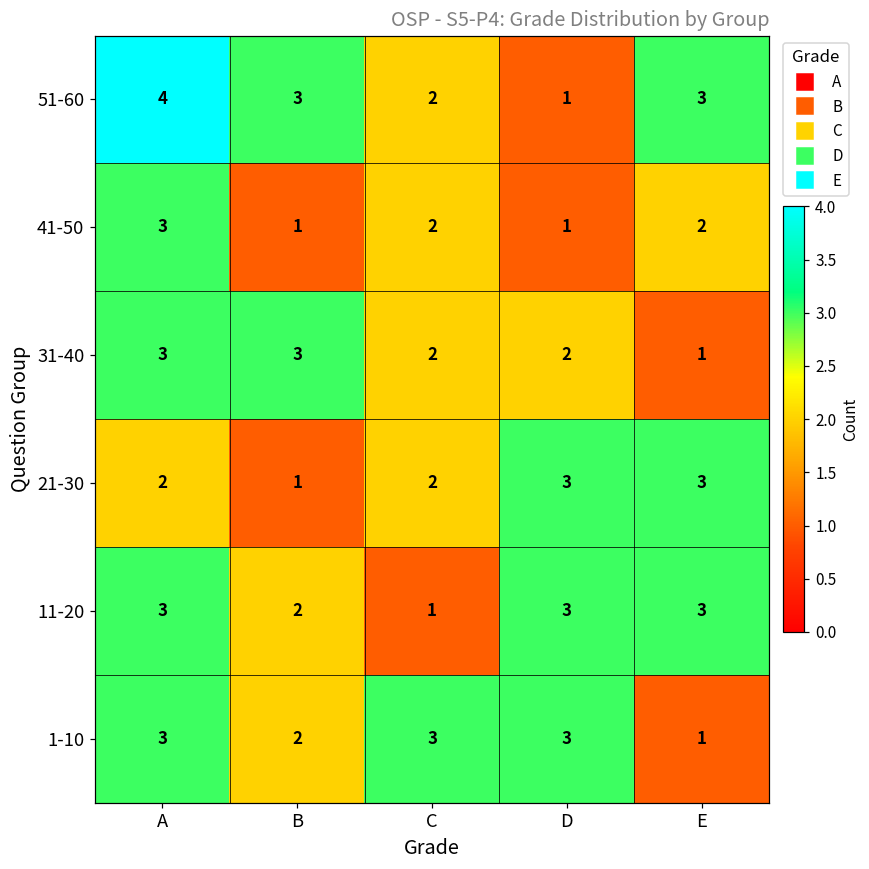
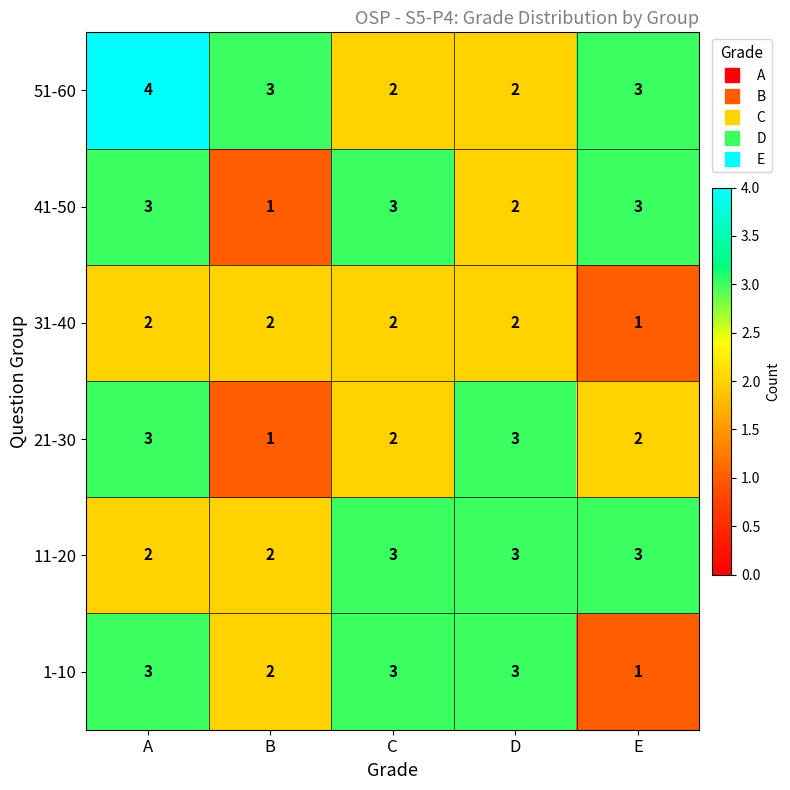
  {
    "51-60": {
      "A": 4,
      "B": 3,
      "C": 2,
-     "D": 1,
+     "D": 2,
      "E": 3
    },
    "41-50": {
      "A": 3,
      "B": 1,
-     "C": 2,
-     "D": 1,
-     "E": 2
+     "C": 3,
+     "D": 2,
+     "E": 3
    },
    "31-40": {
-     "A": 3,
-     "B": 3,
+     "A": 2,
+     "B": 2,
      "C": 2,
      "D": 2,
      "E": 1
    },
    "21-30": {
-     "A": 2,
+     "A": 3,
      "B": 1,
      "C": 2,
      "D": 3,
-     "E": 3
+     "E": 2
    },
    "11-20": {
-     "A": 3,
+     "A": 2,
      "B": 2,
-     "C": 1,
+     "C": 3,
      "D": 3,
      "E": 3
    },
    "1-10": {
      "A": 3,
      "B": 2,
      "C": 3,
      "D": 3,
      "E": 1
    }
  }
